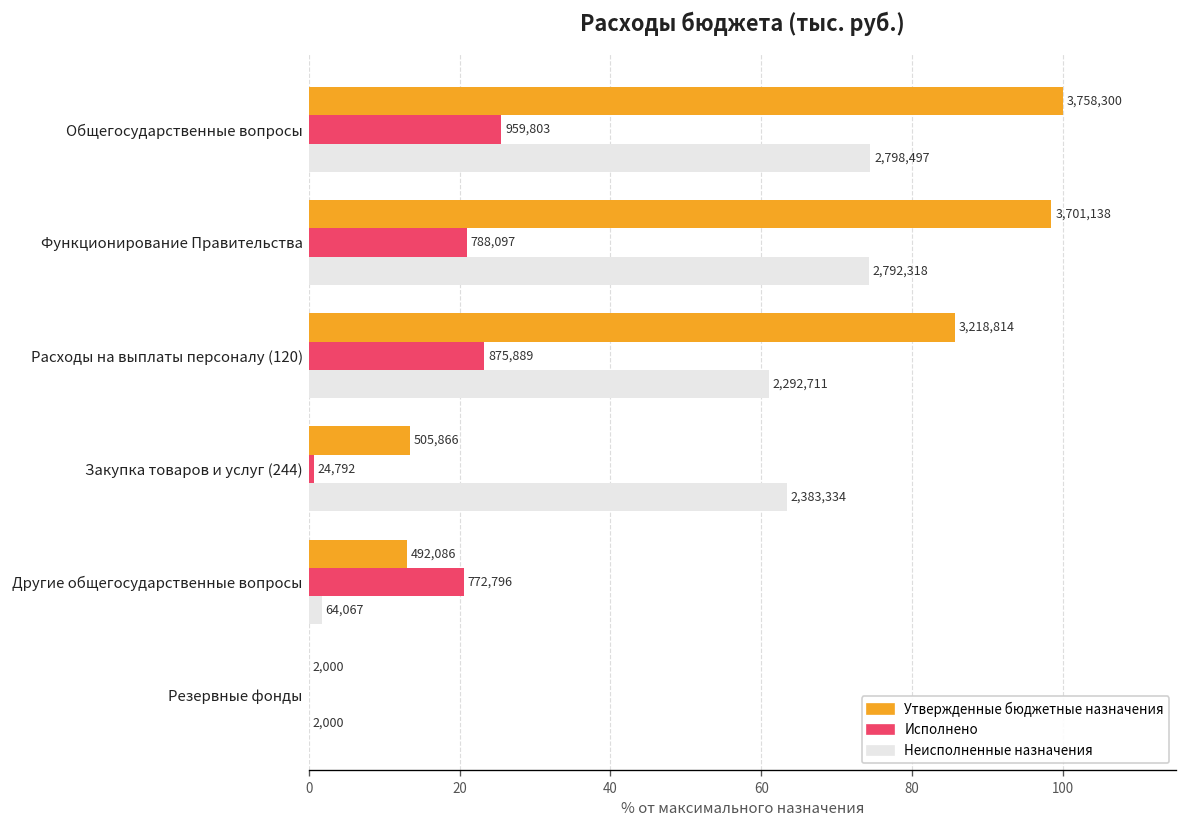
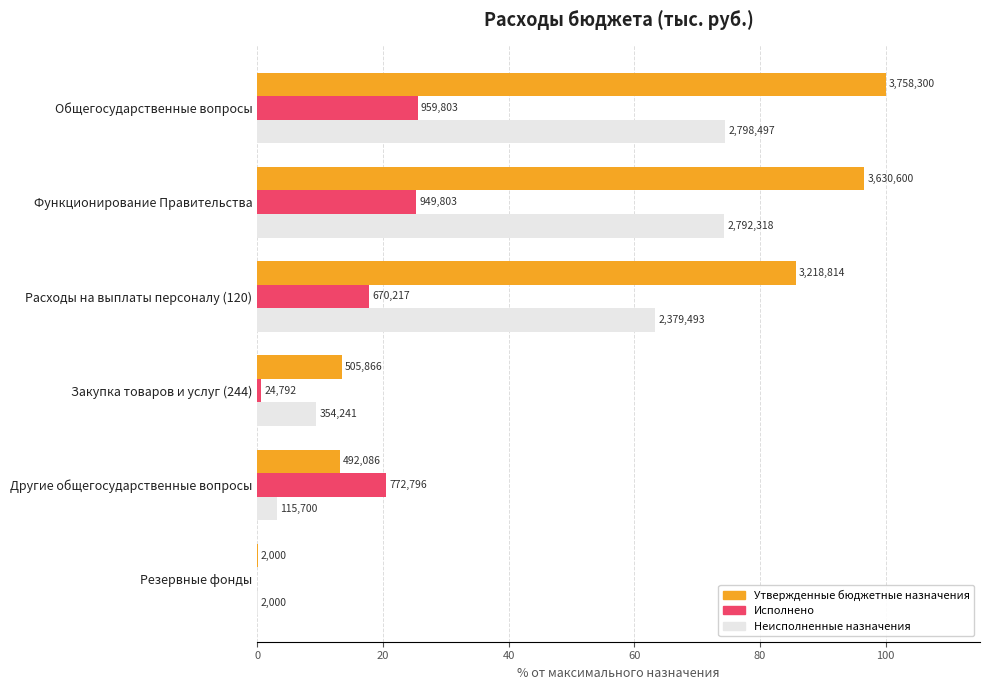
  {
    "Утвержденные бюджетные назначения": {
-     "Функционирование Правительства": "3,701,138"
+     "Функционирование Правительства": "3,630,600"
    },
    "Исполнено": {
-     "Функционирование Правительства": "788,097",
-     "Расходы на выплаты персоналу (120)": "875,889"
+     "Функционирование Правительства": "949,803",
+     "Расходы на выплаты персоналу (120)": "670,217"
    },
    "Неисполненные назначения": {
-     "Расходы на выплаты персоналу (120)": "2,292,711",
-     "Закупка товаров и услуг (244)": "2,383,334",
-     "Другие общегосударственные вопросы": "64,067"
+     "Расходы на выплаты персоналу (120)": "2,379,493",
+     "Закупка товаров и услуг (244)": "354,241",
+     "Другие общегосударственные вопросы": "115,700"
    }
  }
